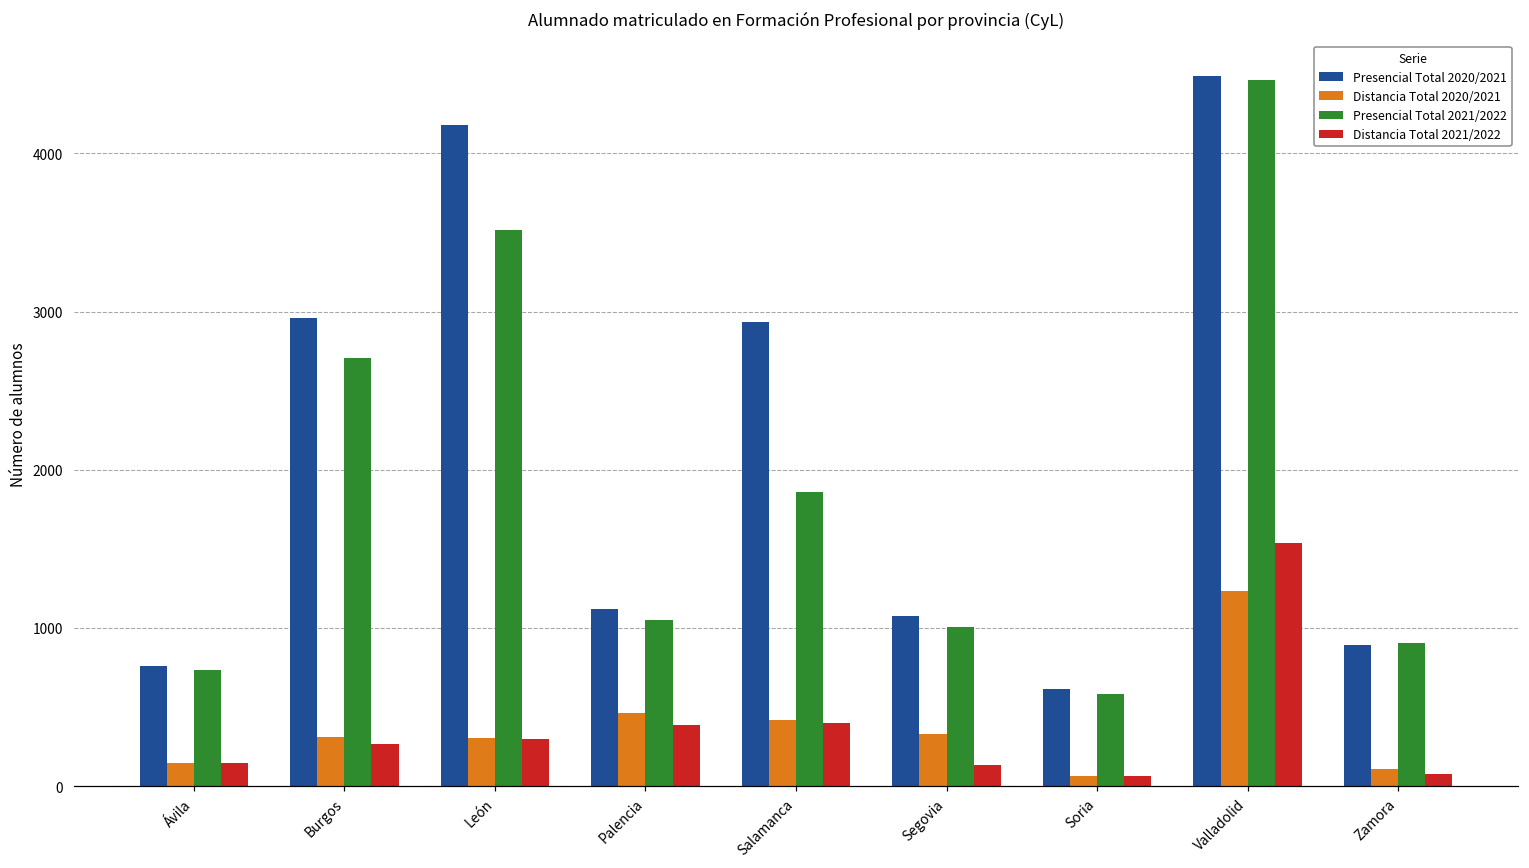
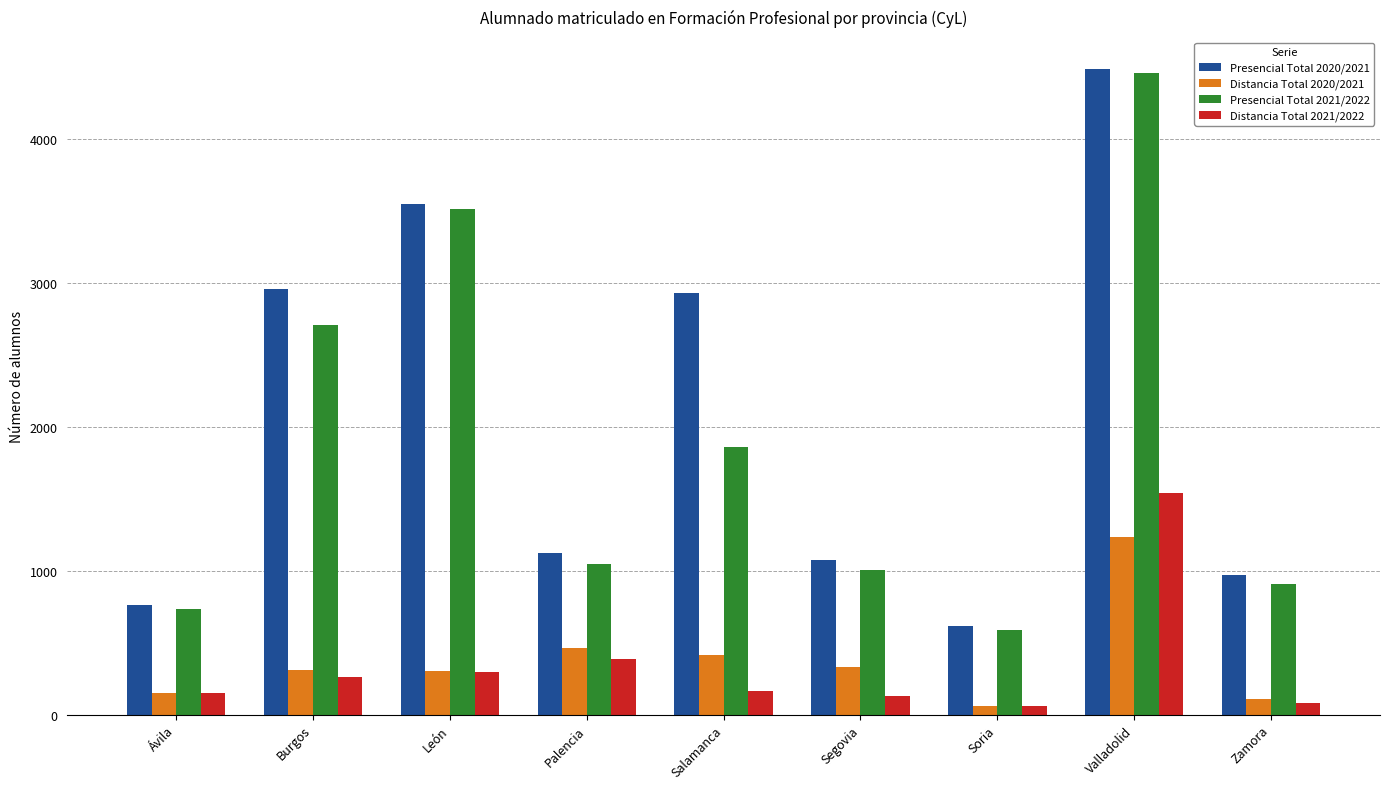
  {
    "Presencial Total 2020/2021": {
      "Ávila": 760,
      "Burgos": 2960,
-     "León": 4180,
+     "León": 3550,
      "Palencia": 1120,
      "Salamanca": 2930,
      "Segovia": 1080,
      "Soria": 610,
      "Valladolid": 4490,
-     "Zamora": 890
+     "Zamora": 970
    },
    "Distancia Total 2020/2021": {
      "Ávila": 150,
      "Burgos": 310,
      "León": 310,
      "Palencia": 460,
      "Salamanca": 420,
      "Segovia": 330,
      "Soria": 60,
      "Valladolid": 1230,
      "Zamora": 110
    },
    "Presencial Total 2021/2022": {
      "Ávila": 730,
      "Burgos": 2710,
      "León": 3520,
      "Palencia": 1050,
      "Salamanca": 1860,
      "Segovia": 1000,
      "Soria": 590,
      "Valladolid": 4460,
      "Zamora": 910
    },
    "Distancia Total 2021/2022": {
      "Ávila": 150,
      "Burgos": 260,
      "León": 300,
      "Palencia": 390,
-     "Salamanca": 400,
+     "Salamanca": 160,
      "Segovia": 130,
      "Soria": 60,
      "Valladolid": 1540,
      "Zamora": 80
    }
  }
